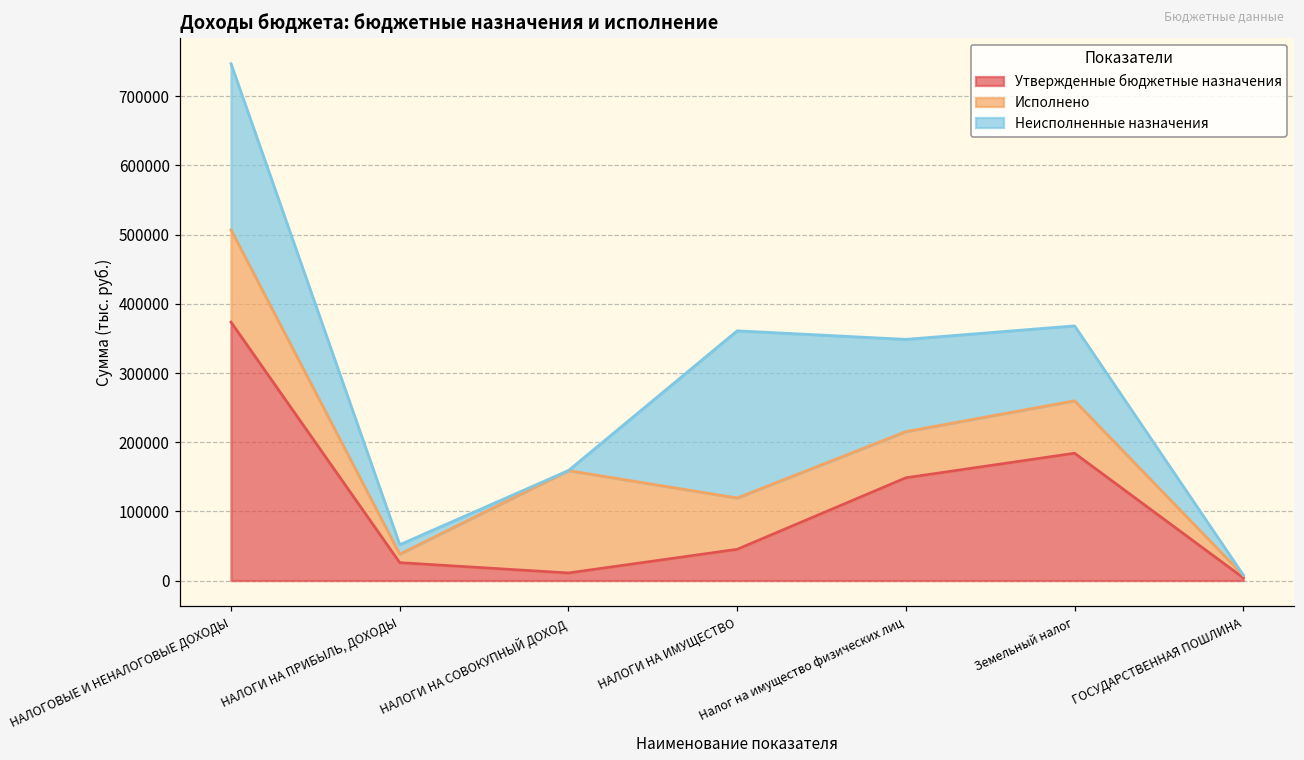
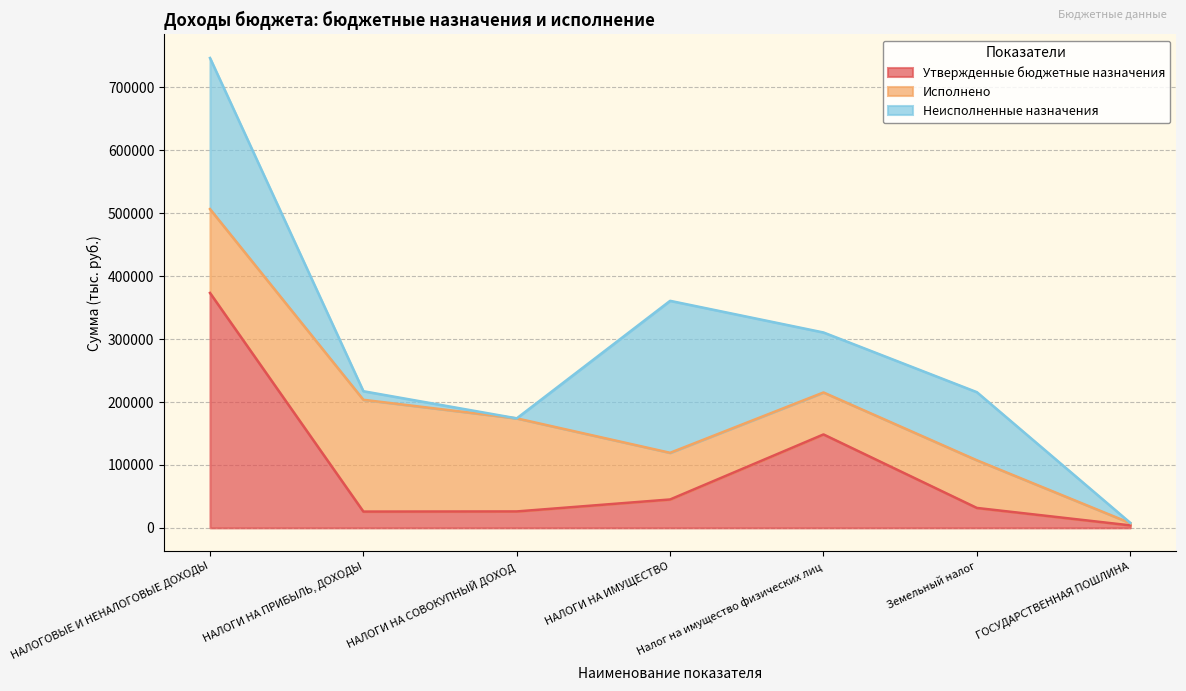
  {
    "Утвержденные бюджетные назначения": {
      "НАЛОГОВЫЕ И НЕНАЛОГОВЫЕ ДОХОДЫ": 370000,
      "НАЛОГИ НА ПРИБЫЛЬ, ДОХОДЫ": 30000,
-     "НАЛОГИ НА СОВОКУПНЫЙ ДОХОД": 10000,
+     "НАЛОГИ НА СОВОКУПНЫЙ ДОХОД": 30000,
      "НАЛОГИ НА ИМУЩЕСТВО": 50000,
      "Налог на имущество физических лиц": 150000,
-     "Земельный налог": 180000
+     "Земельный налог": 30000
    },
    "Исполнено": {
      "НАЛОГОВЫЕ И НЕНАЛОГОВЫЕ ДОХОДЫ": 130000,
-     "НАЛОГИ НА ПРИБЫЛЬ, ДОХОДЫ": 10000,
+     "НАЛОГИ НА ПРИБЫЛЬ, ДОХОДЫ": 180000,
      "НАЛОГИ НА ИМУЩЕСТВО": 70000,
      "Налог на имущество физических лиц": 70000,
      "Земельный налог": 80000
    },
    "Неисполненные назначения": {
      "НАЛОГОВЫЕ И НЕНАЛОГОВЫЕ ДОХОДЫ": 240000,
      "НАЛОГИ НА ПРИБЫЛЬ, ДОХОДЫ": 10000,
      "НАЛОГИ НА ИМУЩЕСТВО": 240000,
-     "Налог на имущество физических лиц": 130000,
+     "Налог на имущество физических лиц": 100000,
      "Земельный налог": 110000
    }
  }
